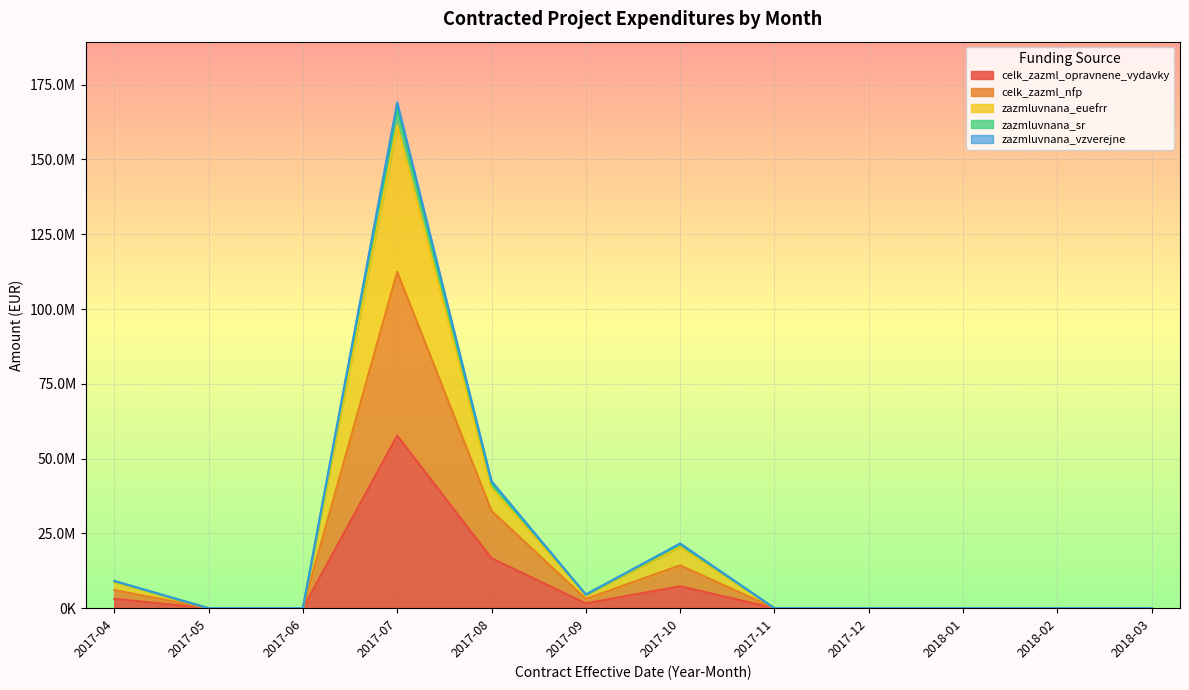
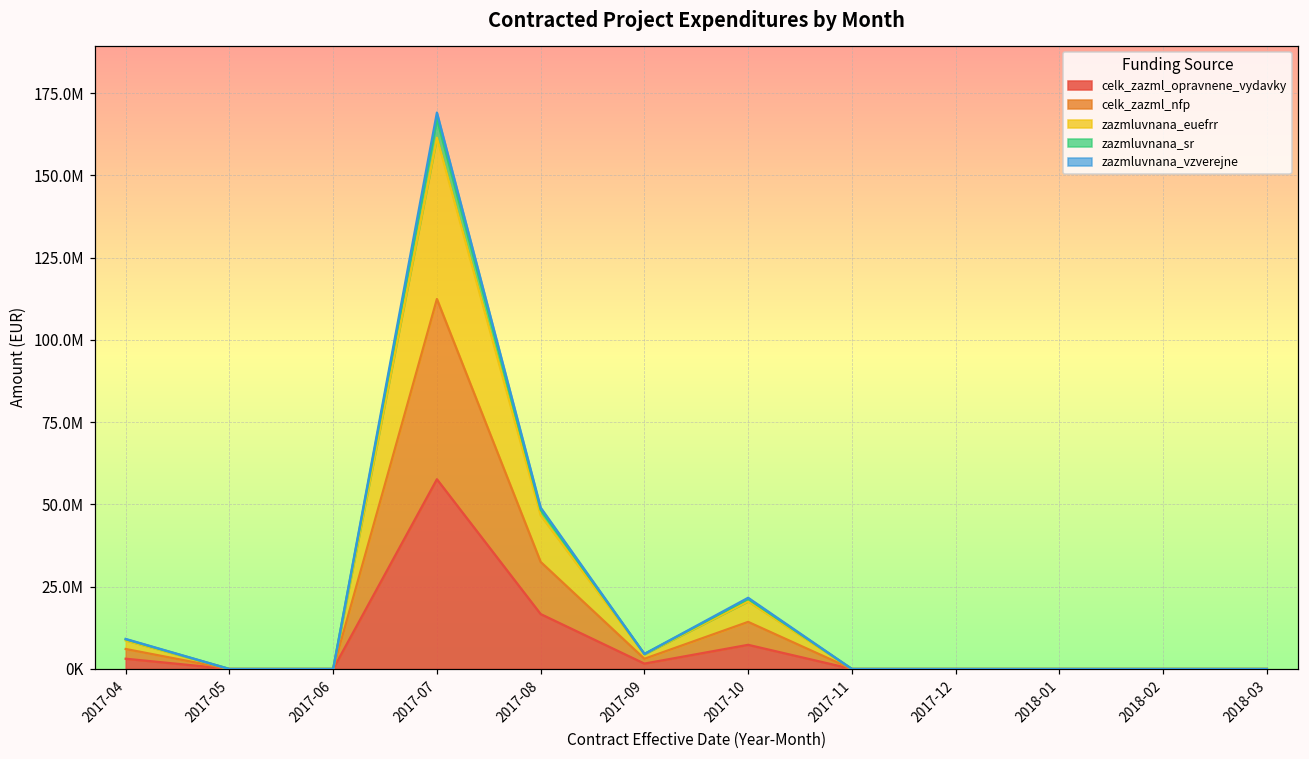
  {
    "zazmluvnana_euefrr": {
      "2017-07": 49000000,
-     "2017-08": 8000000
+     "2017-08": 14000000
    },
    "zazmluvnana_sr": {
      "2017-07": 6000000
    },
    "zazmluvnana_vzverejne": {
      "2017-07": 2000000
    }
  }
